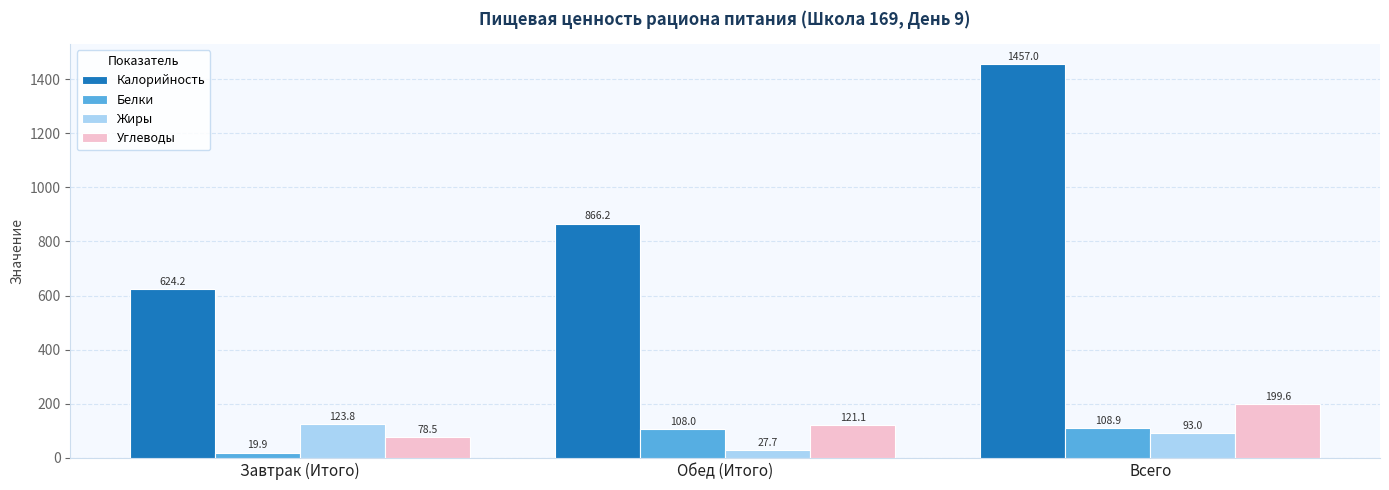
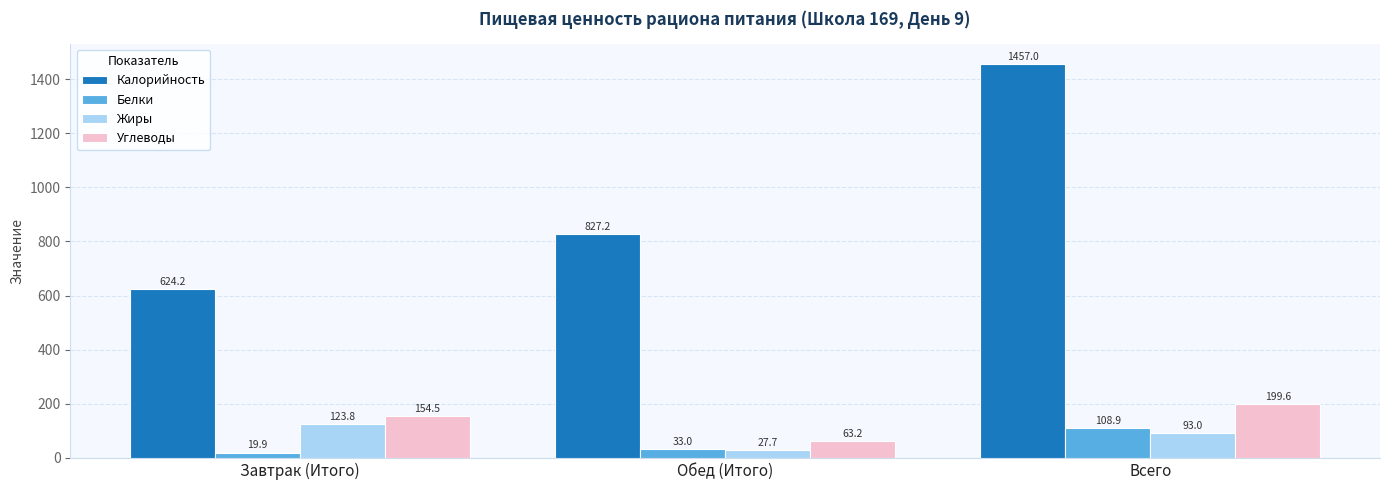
  {
    "Калорийность": {
      "Завтрак (Итого)": 624.2,
-     "Обед (Итого)": 866.2,
+     "Обед (Итого)": 827.2,
      "Всего": 1457.0
    },
    "Белки": {
      "Завтрак (Итого)": 19.9,
-     "Обед (Итого)": 108.0,
+     "Обед (Итого)": 33.0,
      "Всего": 108.9
    },
    "Жиры": {
      "Завтрак (Итого)": 123.8,
      "Обед (Итого)": 27.7,
      "Всего": 93.0
    },
    "Углеводы": {
-     "Завтрак (Итого)": 78.5,
-     "Обед (Итого)": 121.1,
+     "Завтрак (Итого)": 154.5,
+     "Обед (Итого)": 63.2,
      "Всего": 199.6
    }
  }
